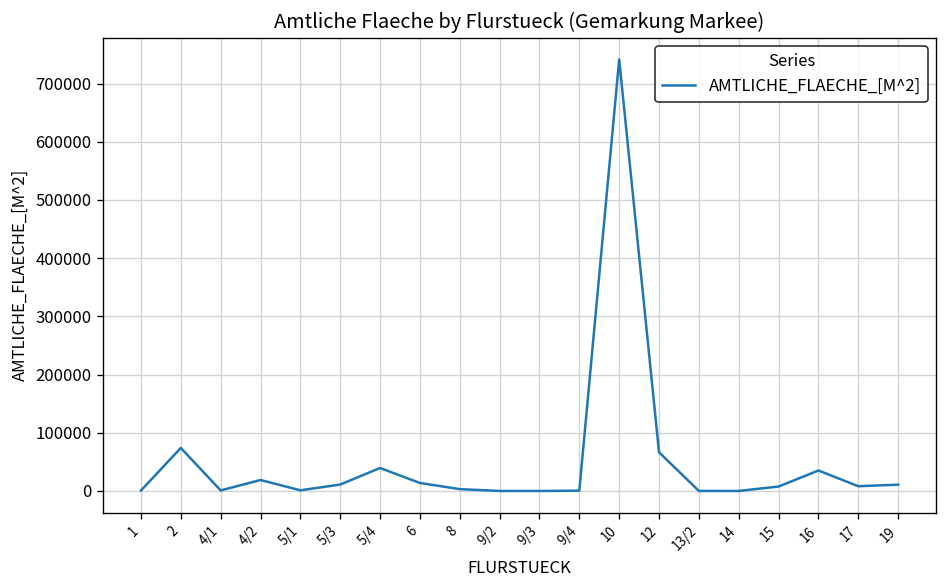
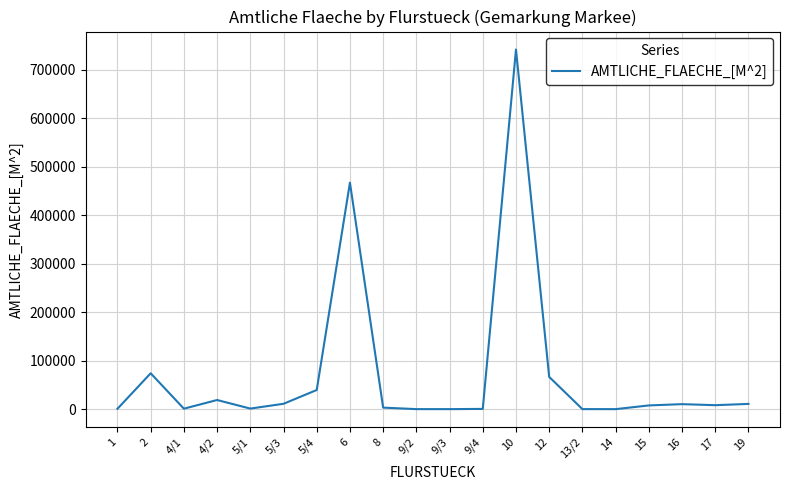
  {
    "1": 0,
    "2": 70000,
    "4/1": 0,
    "4/2": 20000,
    "5/1": 0,
    "5/3": 10000,
    "5/4": 40000,
-   "6": 10000,
+   "6": 470000,
    "8": 0,
    "9/2": 0,
    "9/3": 0,
    "9/4": 0,
    "10": 740000,
    "12": 70000,
    "13/2": 0,
    "14": 0,
    "15": 10000,
-   "16": 40000,
+   "16": 10000,
    "17": 10000,
    "19": 10000
  }
